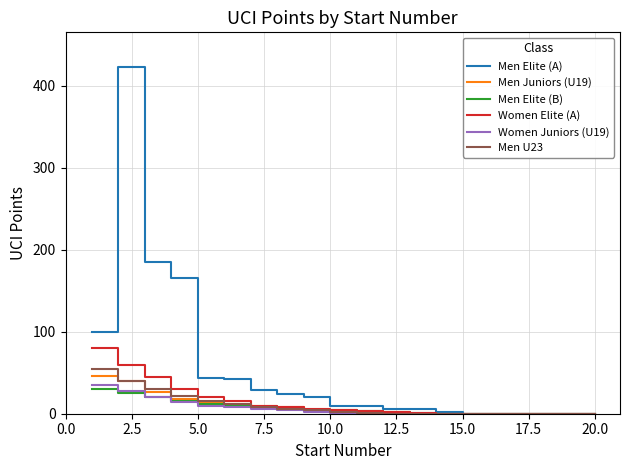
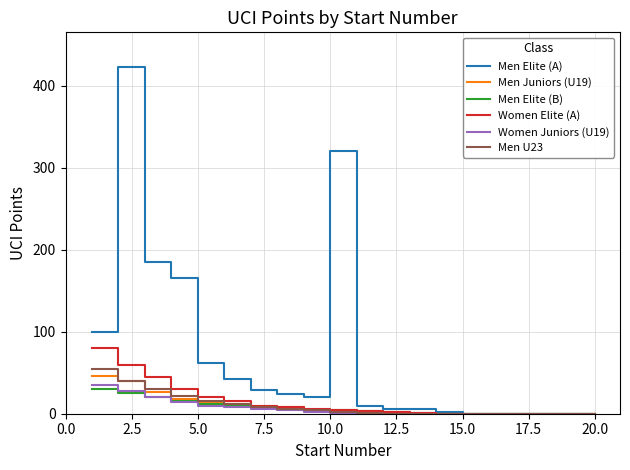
  {
    "Men Elite (A)": {
-     "5.0": 40,
-     "10.0": 10
+     "5.0": 60,
+     "10.0": 320
    },
    "Women Elite (A)": {
      "5.0": 20
    }
  }
